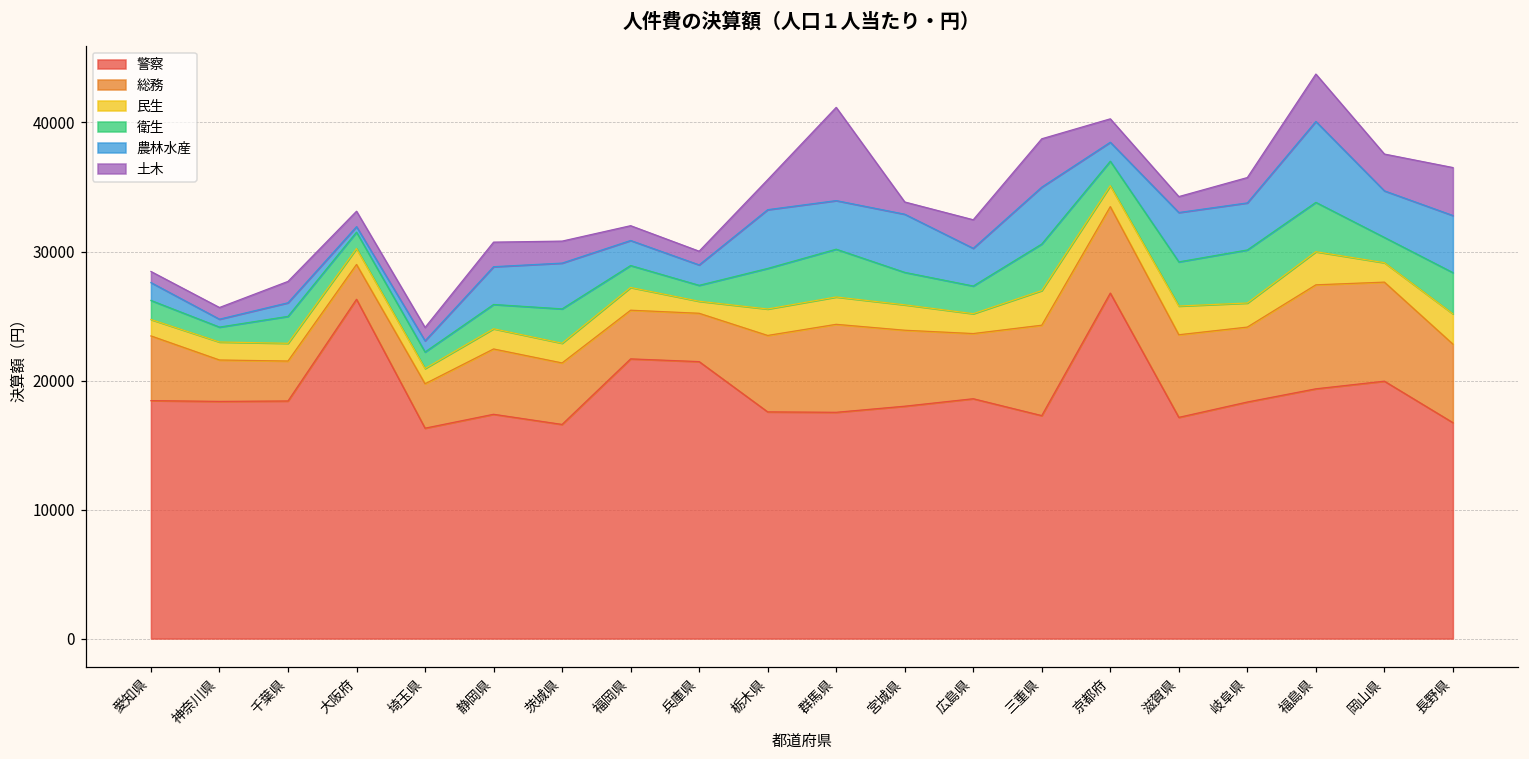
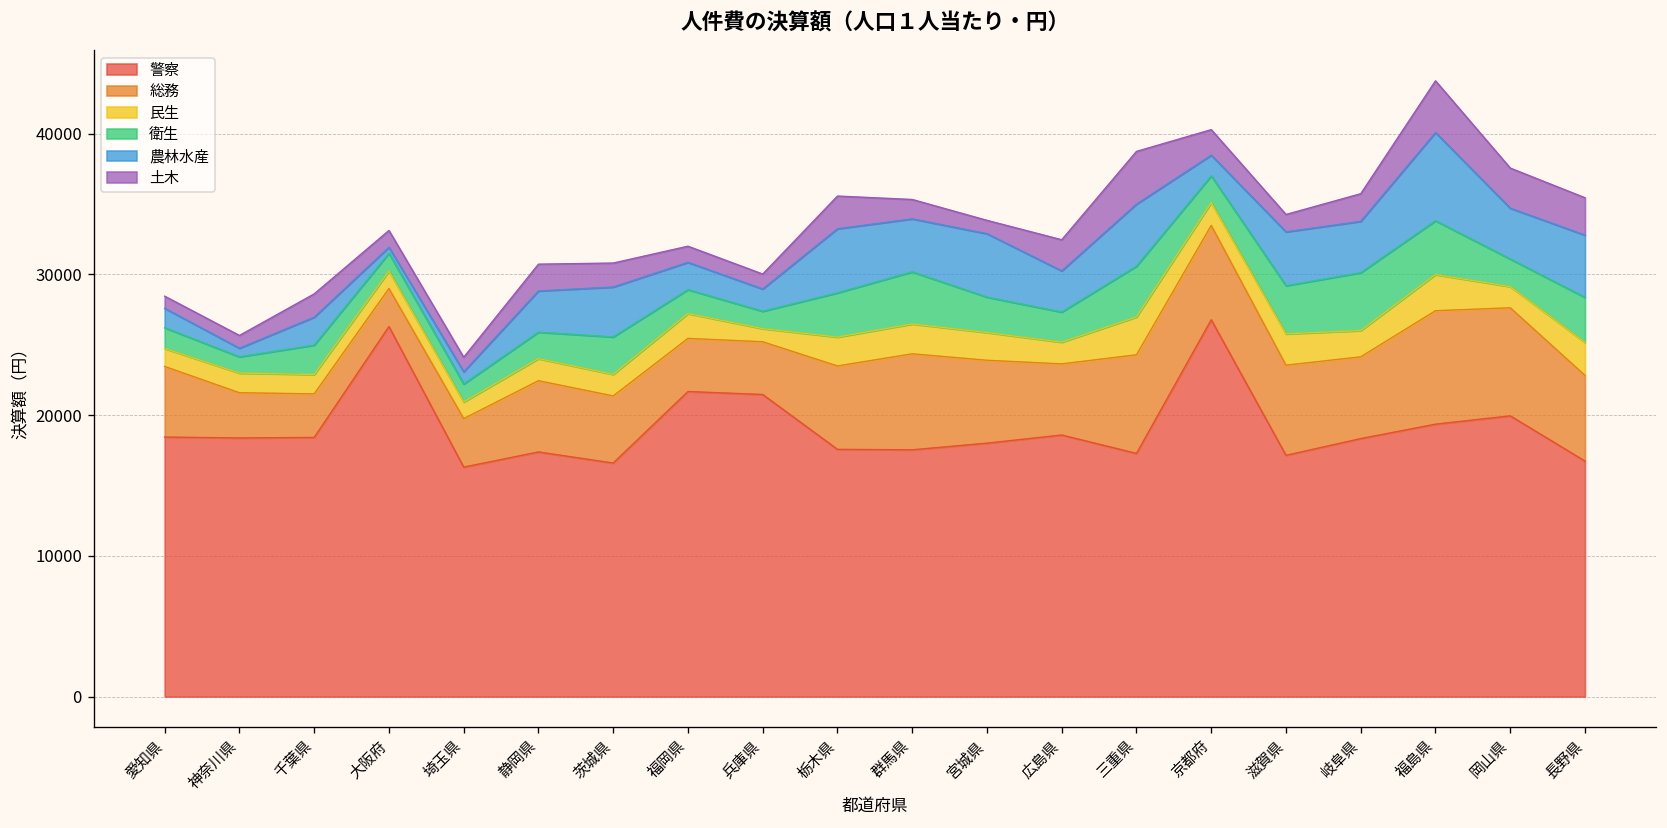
  {
    "民生": {
      "愛知県": 1300,
      "神奈川県": 1400,
      "千葉県": 1400,
      "大阪府": 1200,
      "埼玉県": 1200,
      "静岡県": 1600,
      "茨城県": 1500,
      "福岡県": 1800,
      "兵庫県": 900,
      "栃木県": 2100,
      "群馬県": 2100,
      "宮城県": 2000,
      "広島県": 1500,
      "三重県": 2700,
      "京都府": 1600,
      "滋賀県": 2200,
      "岐阜県": 1900,
      "福島県": 2600,
      "岡山県": 1500,
      "長野県": 2300
    },
    "衛生": {
      "愛知県": 1500,
      "神奈川県": 1200,
      "千葉県": 2100,
      "大阪府": 1300,
      "埼玉県": 1300,
      "静岡県": 1900,
      "茨城県": 2700,
      "福岡県": 1700,
      "兵庫県": 1200,
      "栃木県": 3100,
      "群馬県": 3700,
      "宮城県": 2500,
      "広島県": 2100,
      "三重県": 3600,
      "京都府": 1900,
      "滋賀県": 3400,
      "岐阜県": 4100,
      "福島県": 3800,
      "岡山県": 2000,
      "長野県": 3200
    },
    "農林水産": {
      "愛知県": 1400,
      "神奈川県": 600,
-     "千葉県": 1100,
+     "千葉県": 2000,
      "大阪府": 400,
      "埼玉県": 900,
      "静岡県": 2900,
      "茨城県": 3500,
      "福岡県": 1900,
      "兵庫県": 1600,
      "栃木県": 4600,
      "群馬県": 3800,
      "宮城県": 4500,
      "広島県": 2900,
      "三重県": 4400,
      "京都府": 1500,
      "滋賀県": 3800,
      "岐阜県": 3600,
      "福島県": 6300,
      "岡山県": 3600,
      "長野県": 4400
    },
    "土木": {
      "愛知県": 900,
      "神奈川県": 900,
      "千葉県": 1700,
      "大阪府": 1200,
      "埼玉県": 1000,
      "静岡県": 1900,
      "茨城県": 1700,
      "福岡県": 1100,
      "兵庫県": 1100,
      "栃木県": 2300,
-     "群馬県": 7200,
+     "群馬県": 1400,
      "宮城県": 900,
      "広島県": 2200,
      "三重県": 3700,
      "京都府": 1800,
      "滋賀県": 1200,
      "岐阜県": 2000,
      "福島県": 3700,
      "岡山県": 2900,
-     "長野県": 3700
+     "長野県": 2700
    }
  }
